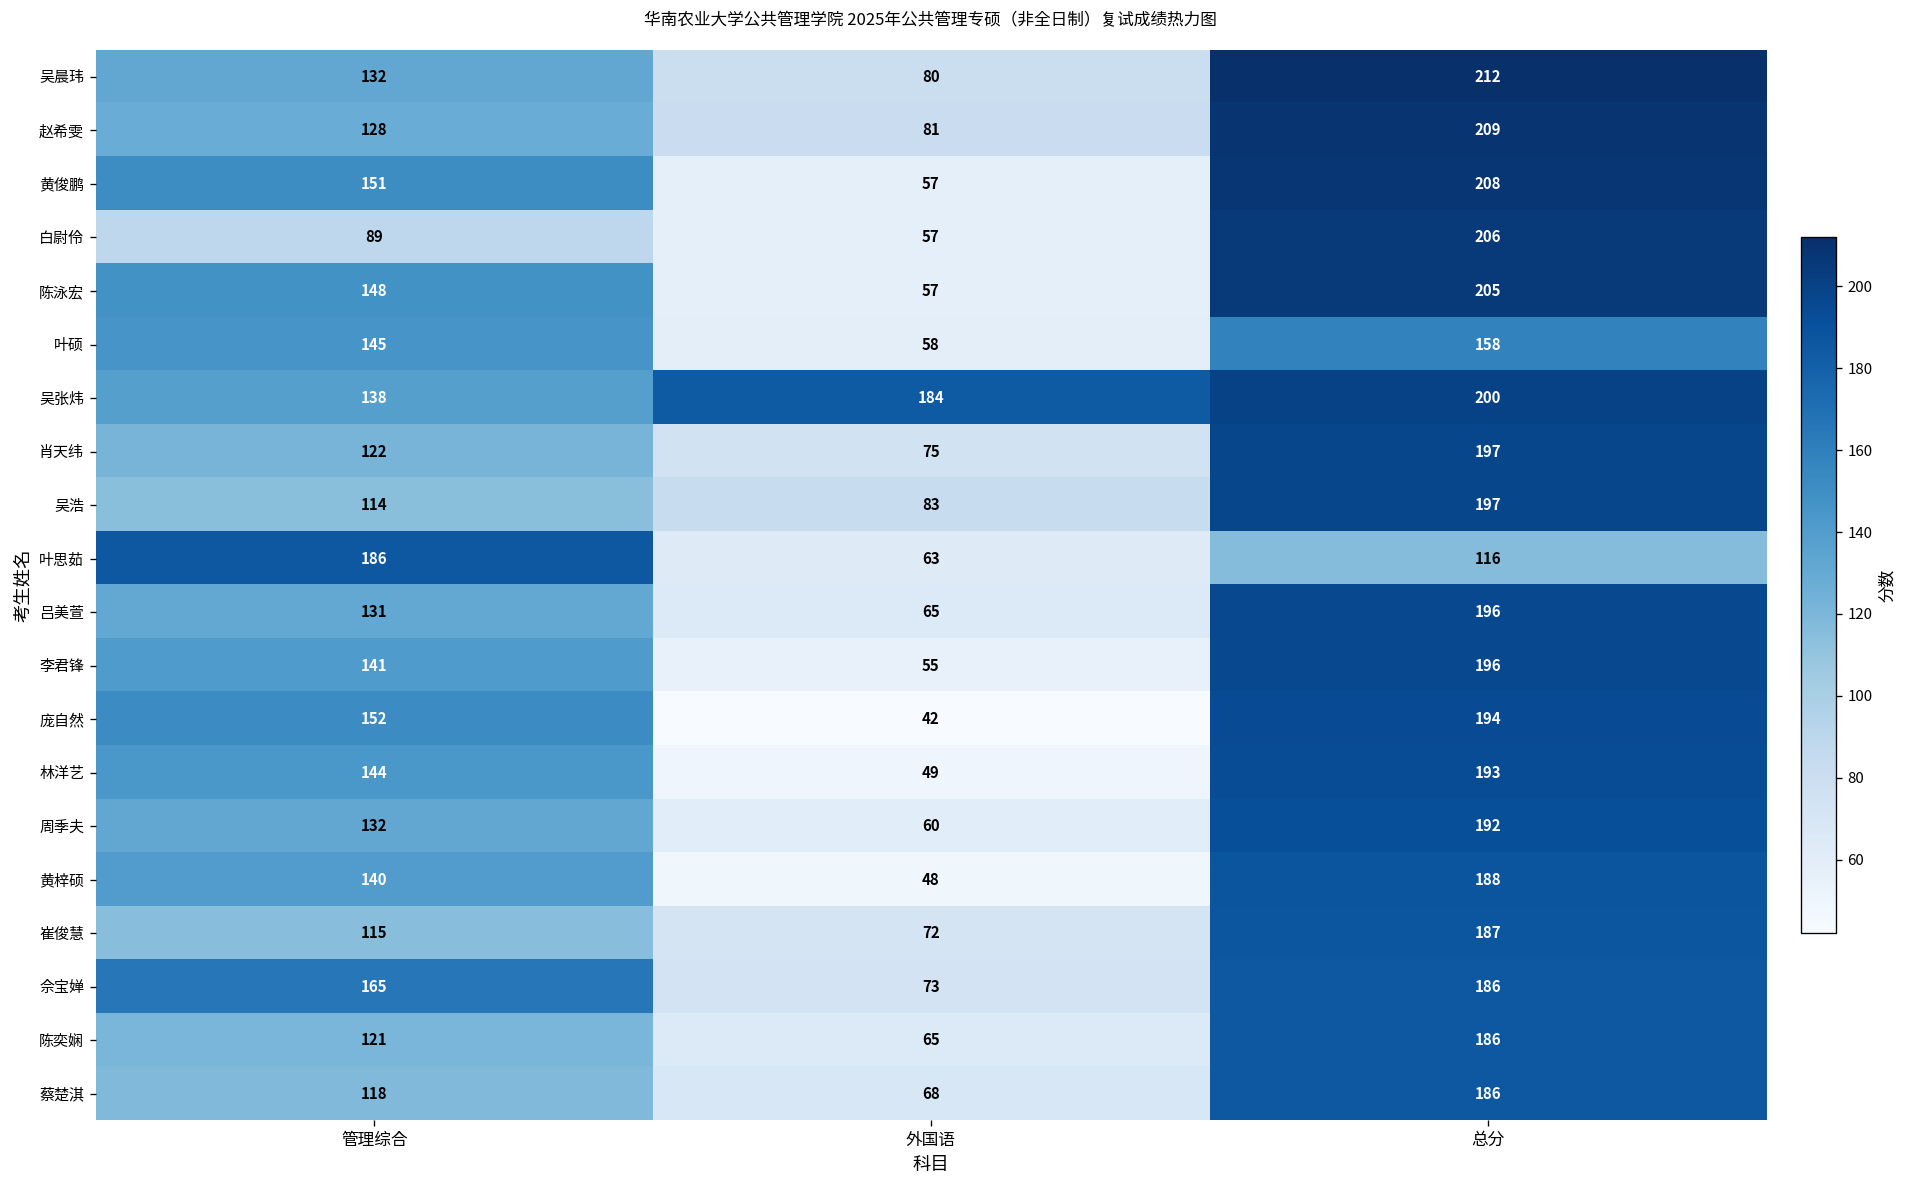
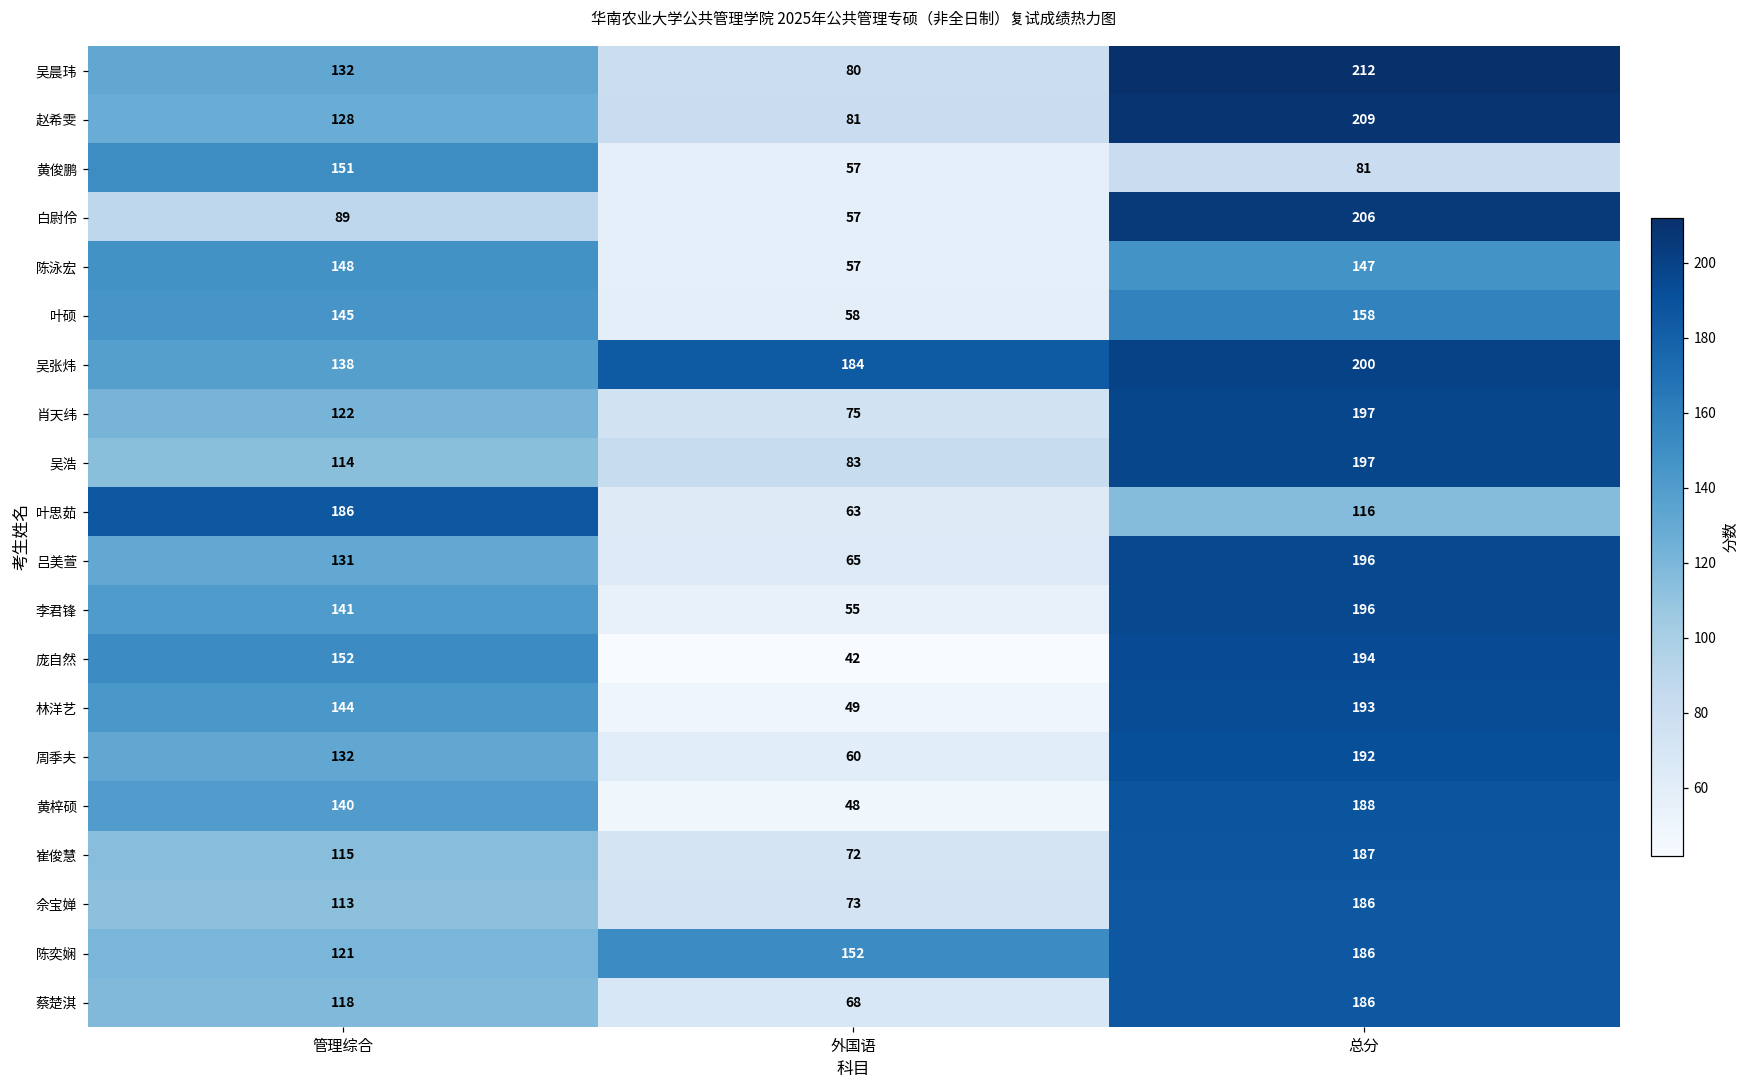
  {
    "吴晨玮": {
      "管理综合": 132,
      "外国语": 80,
      "总分": 212
    },
    "赵希雯": {
      "管理综合": 128,
      "外国语": 81,
      "总分": 209
    },
    "黄俊鹏": {
      "管理综合": 151,
      "外国语": 57,
-     "总分": 208
+     "总分": 81
    },
    "白尉伶": {
      "管理综合": 89,
      "外国语": 57,
      "总分": 206
    },
    "陈泳宏": {
      "管理综合": 148,
      "外国语": 57,
-     "总分": 205
+     "总分": 147
    },
    "叶硕": {
      "管理综合": 145,
      "外国语": 58,
      "总分": 158
    },
    "吴张炜": {
      "管理综合": 138,
      "外国语": 184,
      "总分": 200
    },
    "肖天纬": {
      "管理综合": 122,
      "外国语": 75,
      "总分": 197
    },
    "吴浩": {
      "管理综合": 114,
      "外国语": 83,
      "总分": 197
    },
    "叶思茹": {
      "管理综合": 186,
      "外国语": 63,
      "总分": 116
    },
    "吕美萱": {
      "管理综合": 131,
      "外国语": 65,
      "总分": 196
    },
    "李君锋": {
      "管理综合": 141,
      "外国语": 55,
      "总分": 196
    },
    "庞自然": {
      "管理综合": 152,
      "外国语": 42,
      "总分": 194
    },
    "林洋艺": {
      "管理综合": 144,
      "外国语": 49,
      "总分": 193
    },
    "周季夫": {
      "管理综合": 132,
      "外国语": 60,
      "总分": 192
    },
    "黄梓硕": {
      "管理综合": 140,
      "外国语": 48,
      "总分": 188
    },
    "崔俊慧": {
      "管理综合": 115,
      "外国语": 72,
      "总分": 187
    },
    "佘宝婵": {
-     "管理综合": 165,
+     "管理综合": 113,
      "外国语": 73,
      "总分": 186
    },
    "陈奕娴": {
      "管理综合": 121,
-     "外国语": 65,
+     "外国语": 152,
      "总分": 186
    },
    "蔡楚淇": {
      "管理综合": 118,
      "外国语": 68,
      "总分": 186
    }
  }
